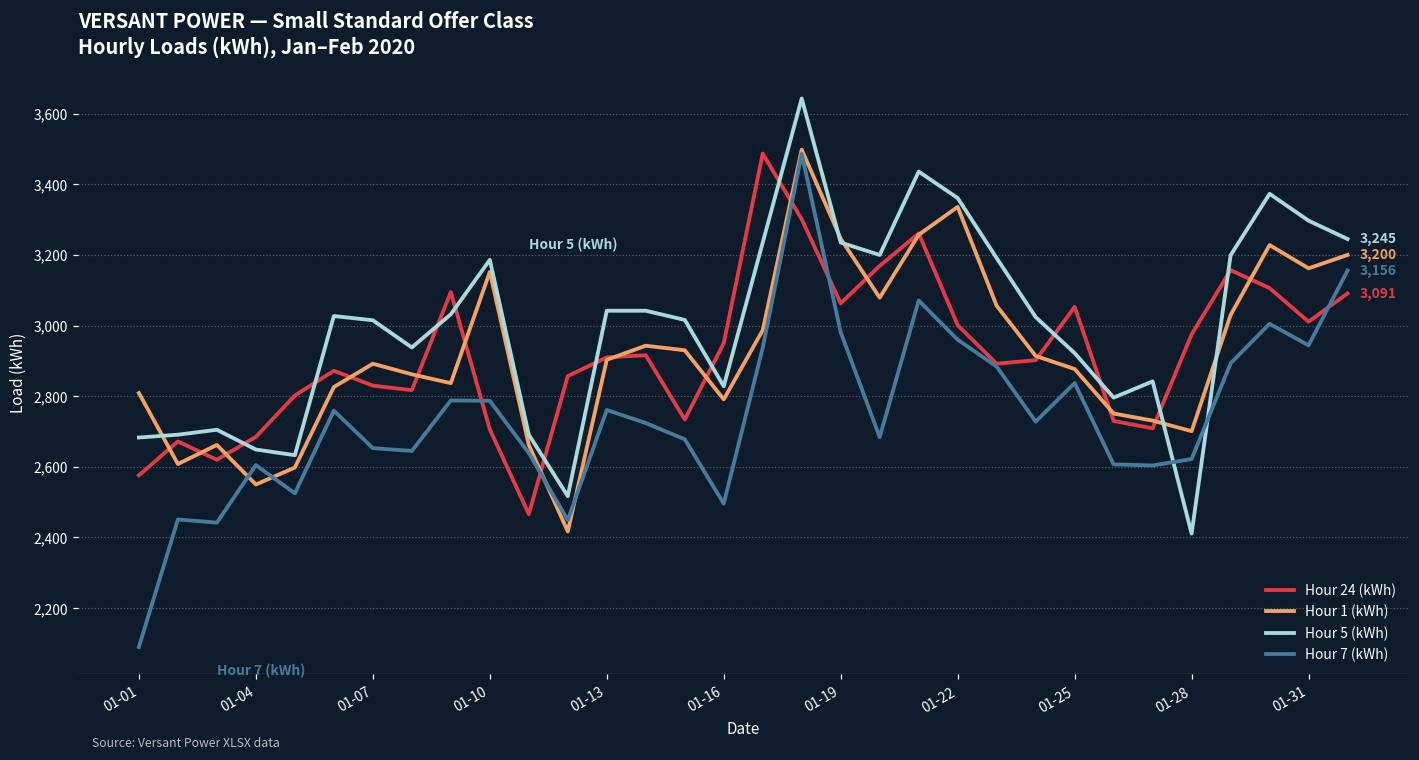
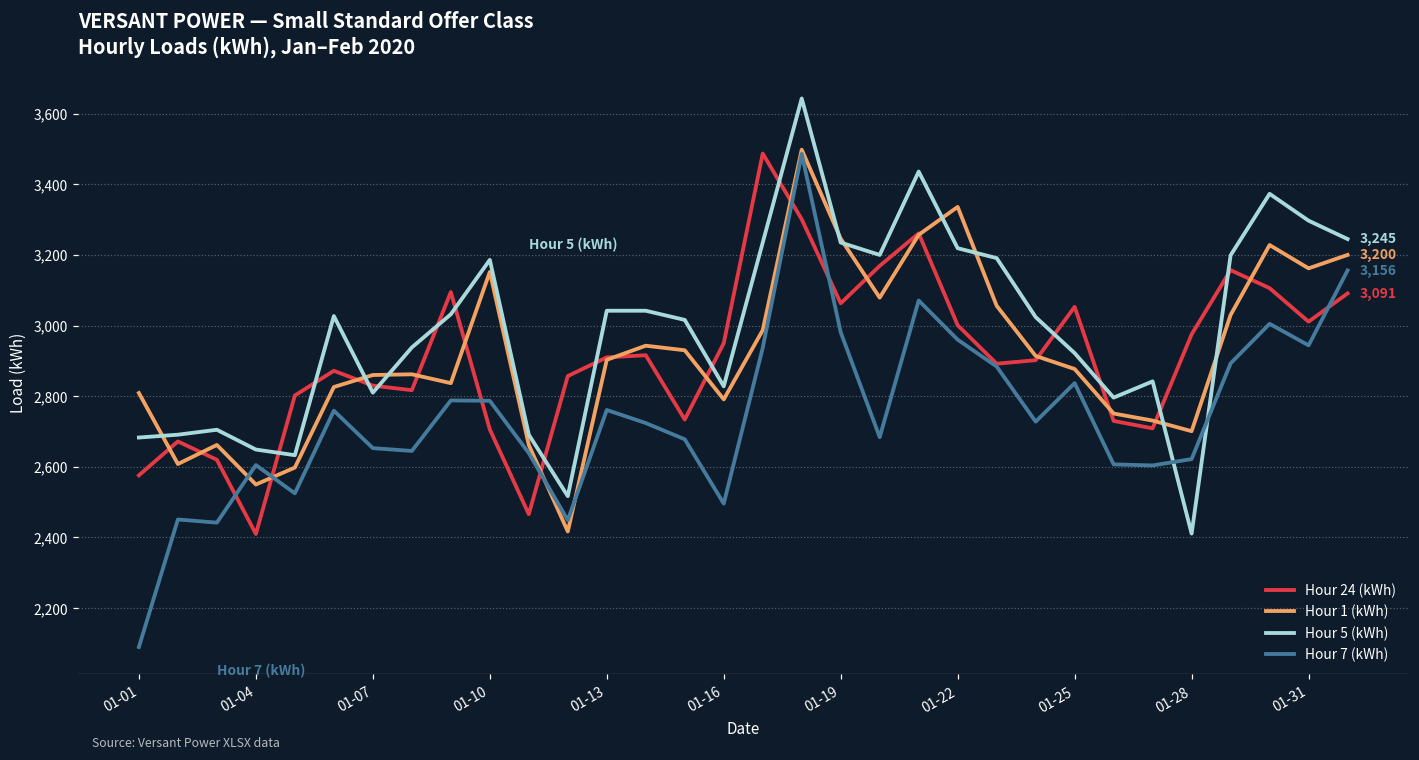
  {
    "Hour 24 (kWh)": {
      "01-01": "2,580",
-     "01-04": "2,690",
+     "01-04": "2,410",
      "01-07": "2,830",
      "01-10": "2,710",
      "01-16": "2,950",
      "01-19": "3,060",
      "01-22": "3,000",
      "01-25": "3,050",
      "01-28": "2,980",
      "01-31": "3,010"
    },
    "Hour 1 (kWh)": {
      "01-01": "2,810",
      "01-04": "2,550",
-     "01-07": "2,890",
+     "01-07": "2,860",
      "01-10": "3,150",
      "01-16": "2,790",
      "01-19": "3,250",
      "01-22": "3,340",
      "01-25": "2,880",
      "01-28": "2,700",
      "01-31": "3,160"
    },
    "Hour 5 (kWh)": {
      "01-01": "2,680",
      "01-04": "2,650",
-     "01-07": "3,020",
+     "01-07": "2,810",
      "01-10": "3,190",
      "01-13": "3,040",
      "01-16": "2,830",
      "01-19": "3,240",
-     "01-22": "3,360",
+     "01-22": "3,220",
      "01-25": "2,920",
      "01-28": "2,410",
      "01-31": "3,300"
    },
    "Hour 7 (kWh)": {
      "01-01": "2,090",
      "01-04": "2,610",
      "01-07": "2,650",
      "01-10": "2,790",
      "01-13": "2,760",
      "01-16": "2,500",
      "01-19": "2,980",
      "01-22": "2,960",
      "01-25": "2,840",
      "01-28": "2,620",
      "01-31": "2,940"
    }
  }
